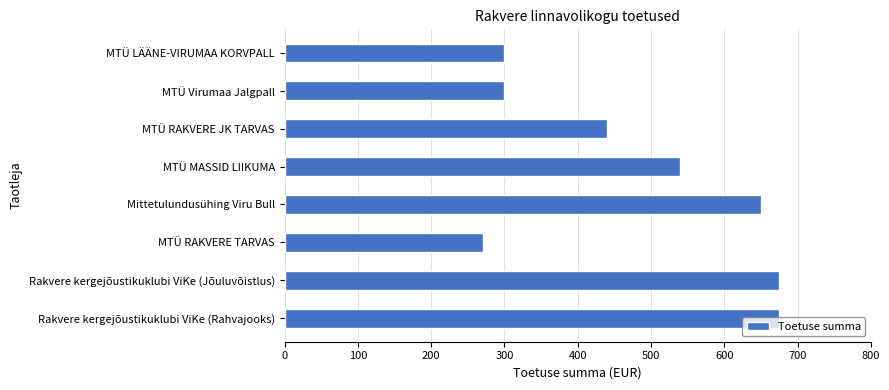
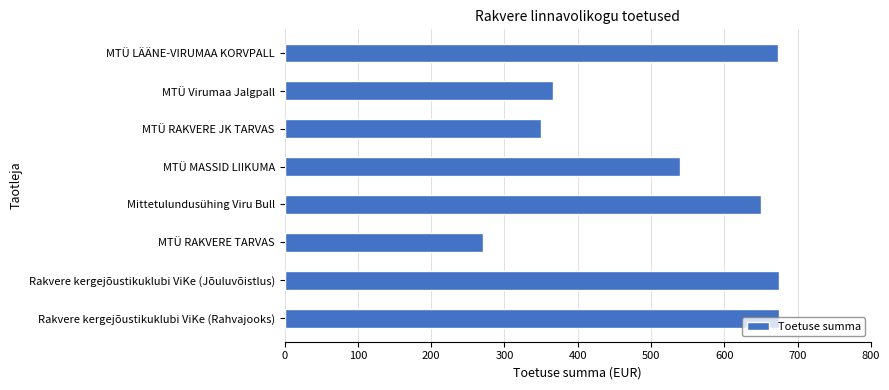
  {
-   "MTÜ LÄÄNE-VIRUMAA KORVPALL": 300,
-   "MTÜ Virumaa Jalgpall": 300,
-   "MTÜ RAKVERE JK TARVAS": 440,
+   "MTÜ LÄÄNE-VIRUMAA KORVPALL": 670,
+   "MTÜ Virumaa Jalgpall": 370,
+   "MTÜ RAKVERE JK TARVAS": 350,
    "MTÜ MASSID LIIKUMA": 540,
    "Mittetulundusühing Viru Bull": 650,
    "MTÜ RAKVERE TARVAS": 270,
    "Rakvere kergejõustikuklubi ViKe (Jõuluvõistlus)": 680
  }
